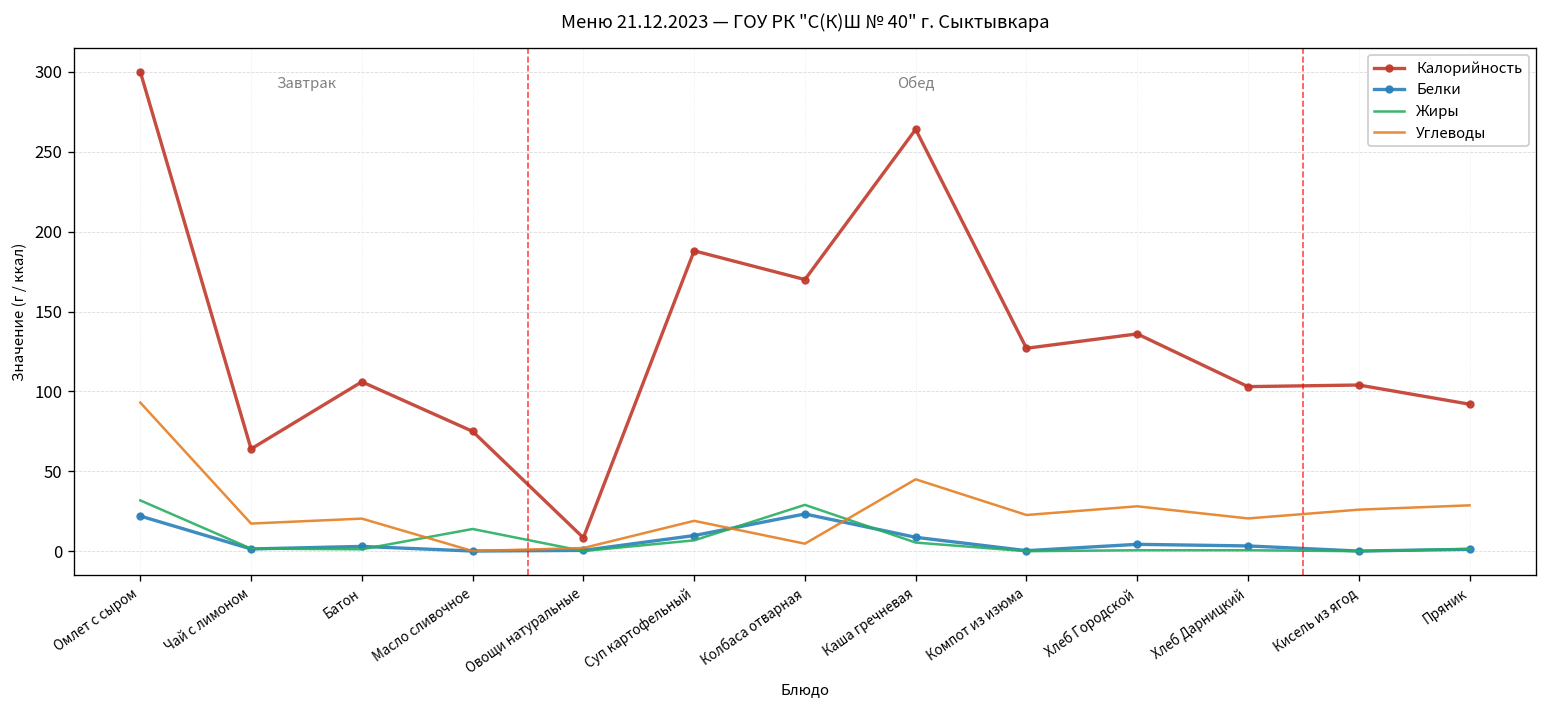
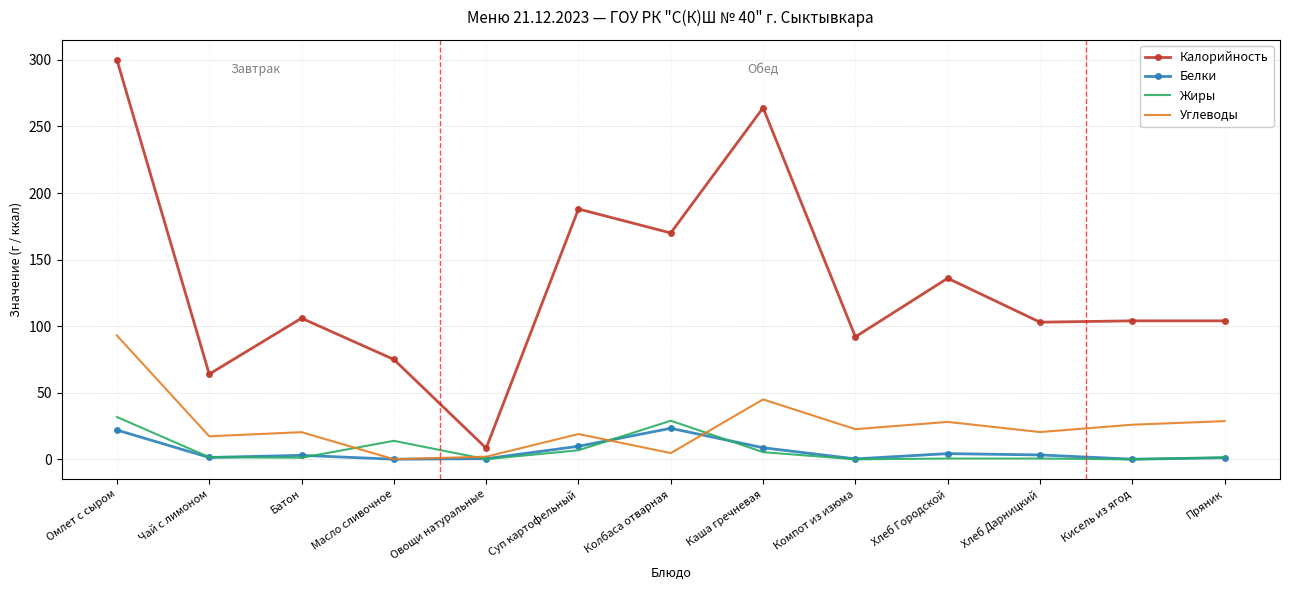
  {
    "Калорийность": {
      "Омлет с сыром": 300,
      "Чай с лимоном": 64,
      "Батон": 106,
      "Масло сливочное": 75,
      "Овощи натуральные": 8,
      "Суп картофельный": 188,
      "Колбаса отварная": 170,
      "Каша гречневая": 264,
-     "Компот из изюма": 127,
+     "Компот из изюма": 92,
      "Хлеб Городской": 136,
      "Хлеб Дарницкий": 103,
      "Кисель из ягод": 104,
-     "Пряник": 92
+     "Пряник": 104
    },
    "Белки": {
      "Омлет с сыром": 22,
      "Суп картофельный": 10,
      "Колбаса отварная": 23,
      "Каша гречневая": 9,
      "Хлеб Городской": 4,
      "Хлеб Дарницкий": 3
    },
    "Жиры": {
      "Омлет с сыром": 32,
      "Масло сливочное": 14,
      "Суп картофельный": 7,
      "Колбаса отварная": 29,
      "Каша гречневая": 5,
      "Хлеб Городской": 1,
      "Хлеб Дарницкий": 1
    },
    "Углеводы": {
      "Омлет с сыром": 93,
      "Чай с лимоном": 17,
      "Батон": 20,
      "Суп картофельный": 19,
      "Колбаса отварная": 5,
      "Каша гречневая": 45,
      "Компот из изюма": 23,
      "Хлеб Городской": 28,
      "Хлеб Дарницкий": 21,
      "Кисель из ягод": 26,
      "Пряник": 29
    }
  }
